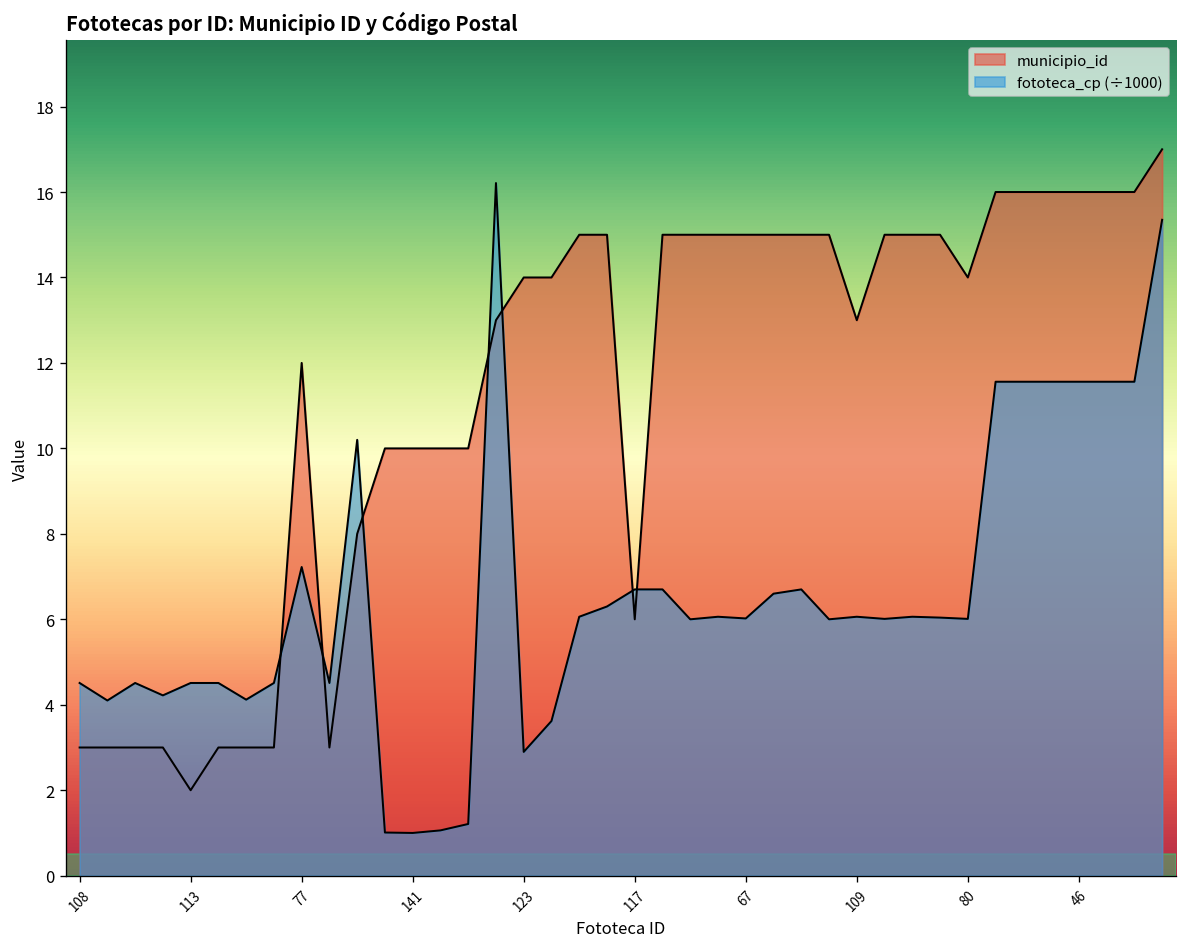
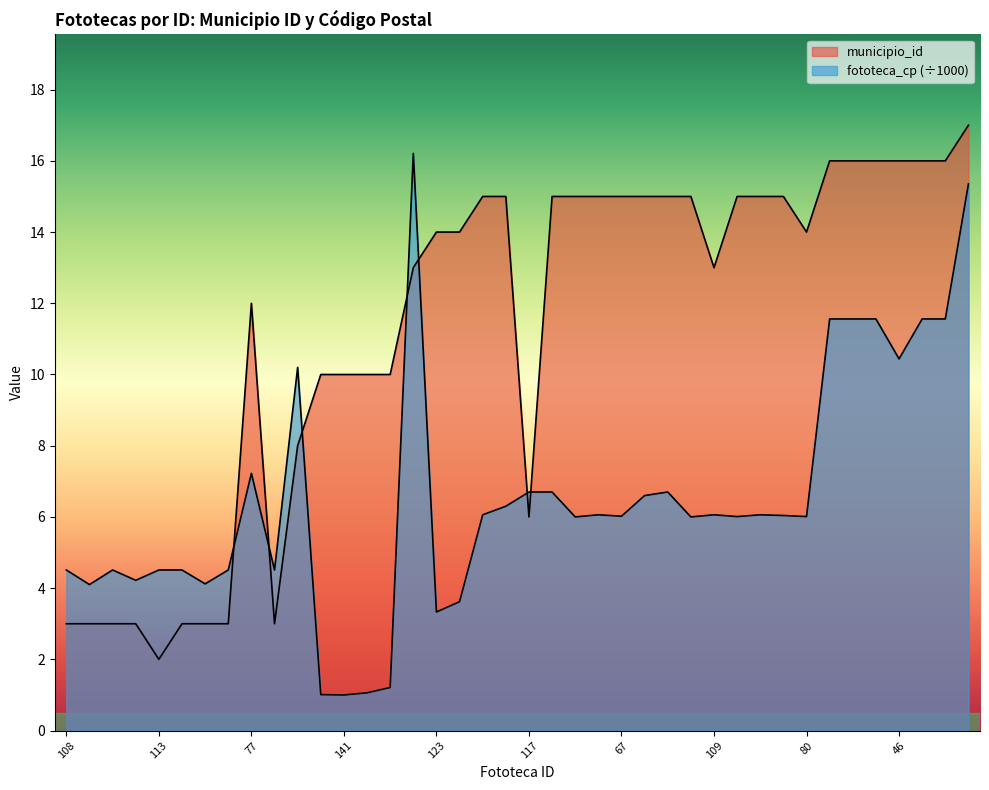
  {
    "municipio_id": {
      "108": 3.0,
      "113": 2.0,
      "77": 12.0,
      "141": 10.0,
      "123": 14.0,
      "117": 6.0,
      "67": 15.0,
      "109": 13.0,
      "80": 14.0,
      "46": 16.0
    },
    "fototeca_cp (÷1000)": {
      "108": 4.5,
      "113": 4.5,
      "77": 7.2,
      "141": 1.0,
-     "123": 2.9,
+     "123": 3.3,
      "117": 6.7,
      "67": 6.0,
      "109": 6.1,
      "80": 6.0,
-     "46": 11.6
+     "46": 10.4
    }
  }
